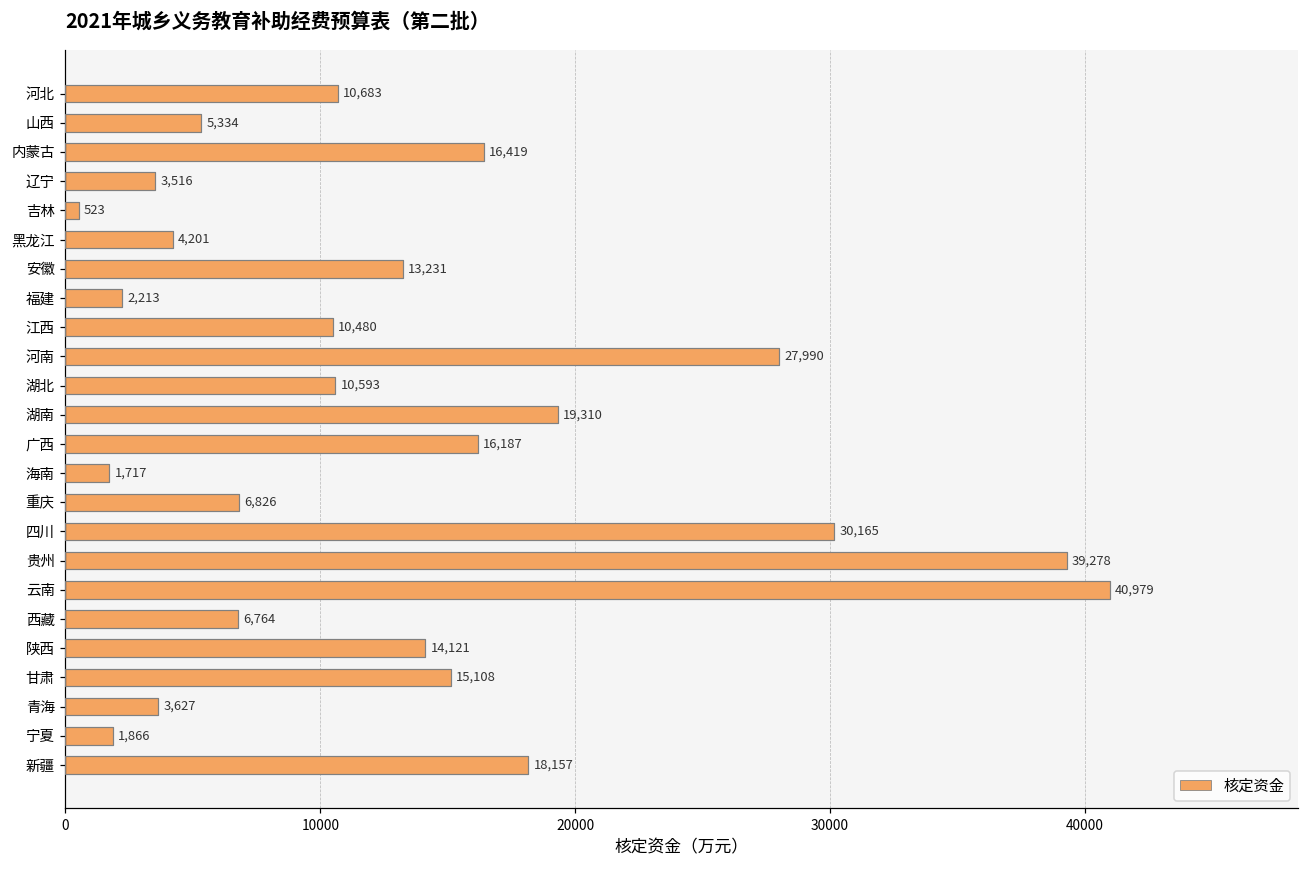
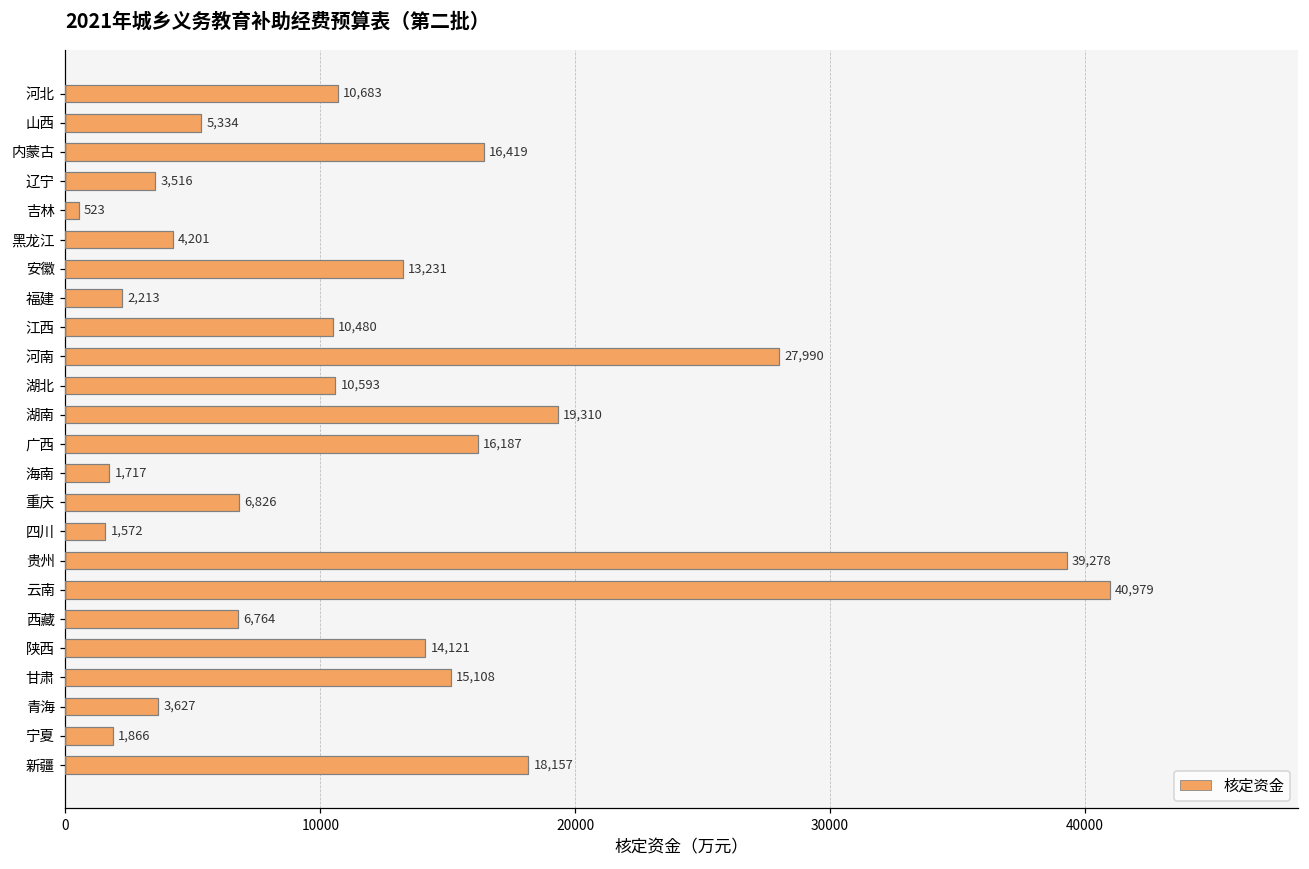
  {
    "河北": "10,683",
    "山西": "5,334",
    "内蒙古": "16,419",
    "辽宁": "3,516",
    "吉林": "523",
    "黑龙江": "4,201",
    "安徽": "13,231",
    "福建": "2,213",
    "江西": "10,480",
    "河南": "27,990",
    "湖北": "10,593",
    "湖南": "19,310",
    "广西": "16,187",
    "海南": "1,717",
    "重庆": "6,826",
-   "四川": "30,165",
+   "四川": "1,572",
    "贵州": "39,278",
    "云南": "40,979",
    "西藏": "6,764",
    "陕西": "14,121",
    "甘肃": "15,108",
    "青海": "3,627",
    "宁夏": "1,866",
    "新疆": "18,157"
  }
